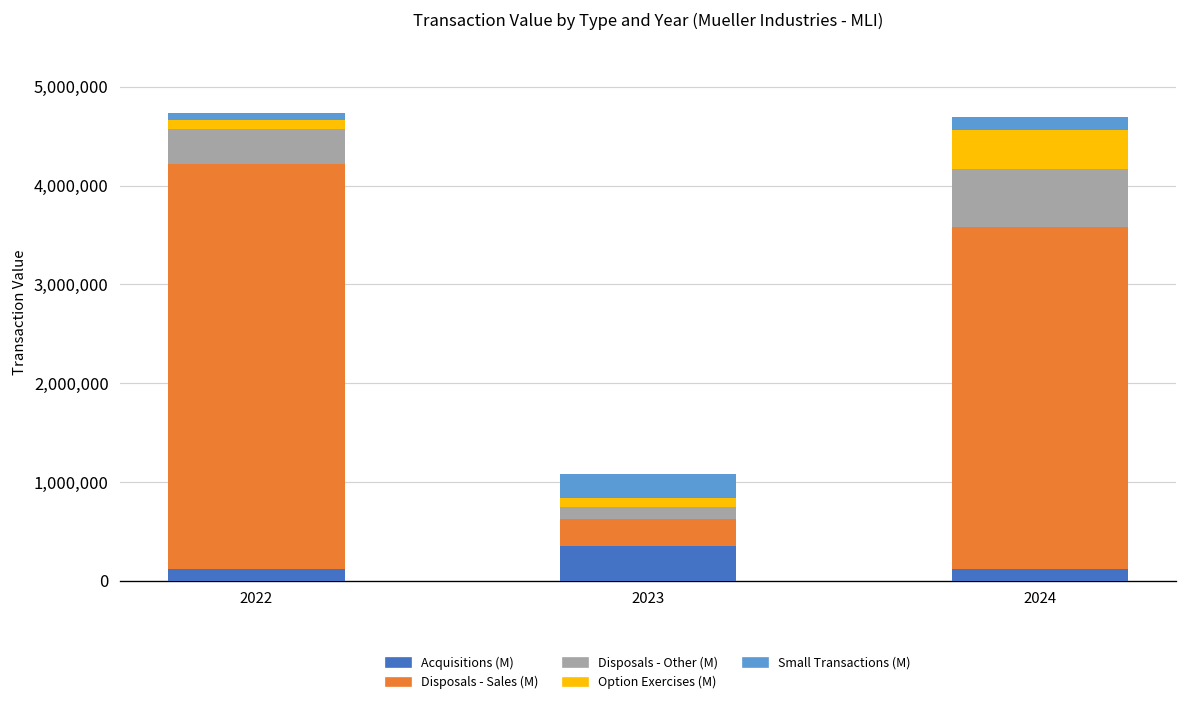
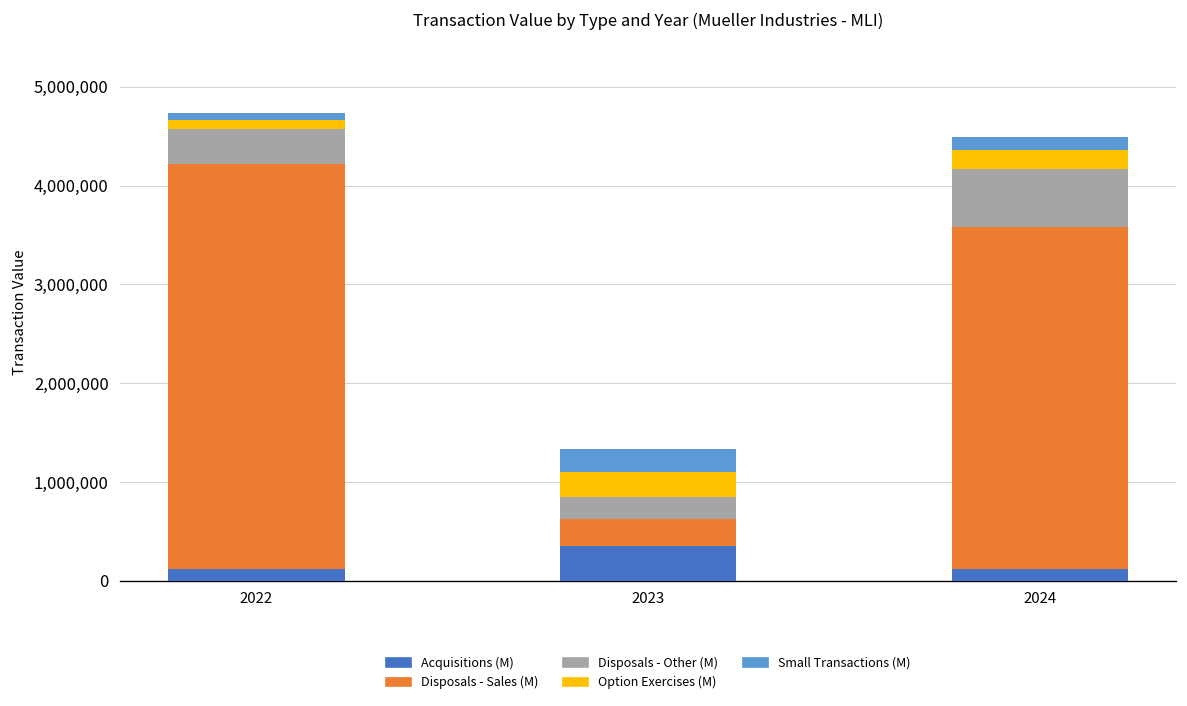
  {
    "Disposals - Sales (M)": {
      "2022": "4,100,000",
      "2023": "300,000",
      "2024": "3,500,000"
    },
    "Disposals - Other (M)": {
      "2022": "300,000",
-     "2023": "100,000",
+     "2023": "200,000",
      "2024": "600,000"
    },
    "Option Exercises (M)": {
      "2022": "100,000",
-     "2023": "100,000",
-     "2024": "400,000"
+     "2023": "300,000",
+     "2024": "200,000"
    }
  }
